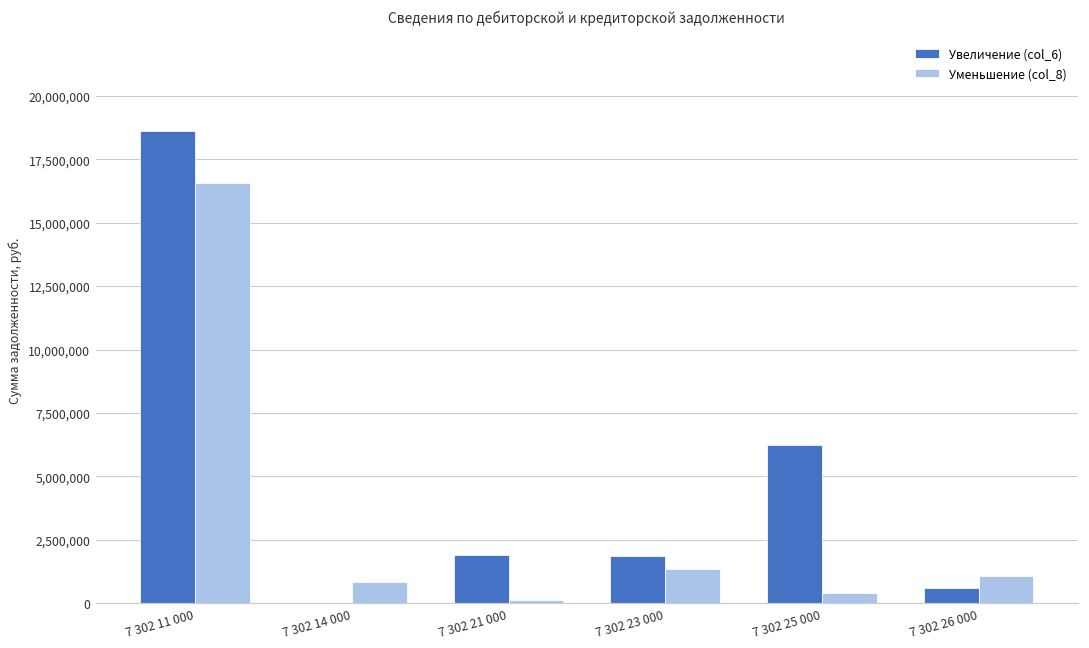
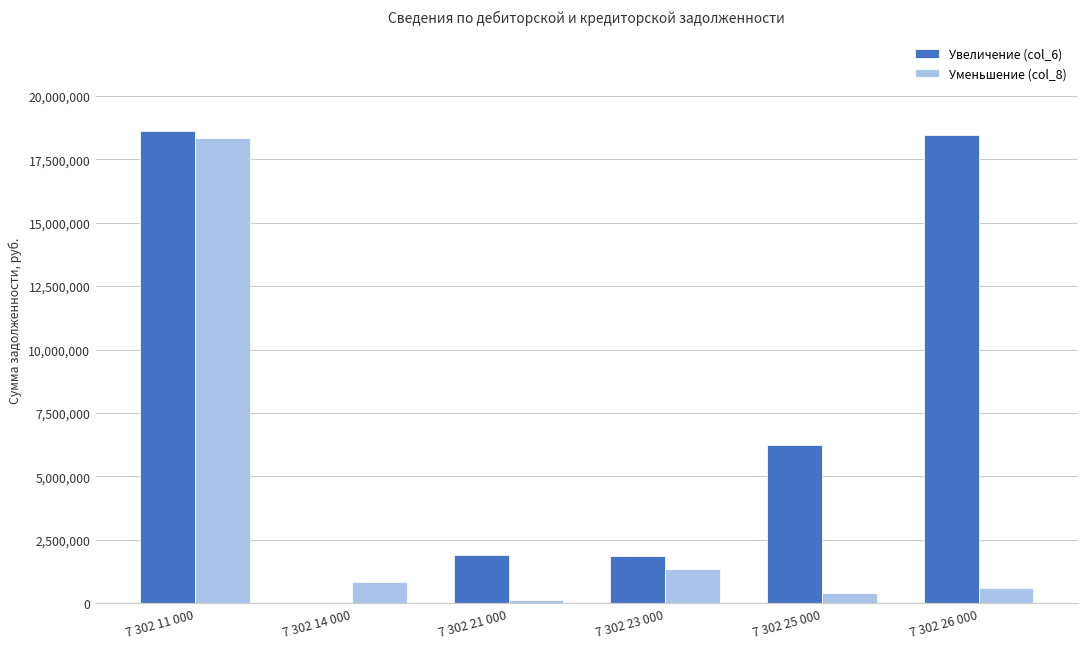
  {
    "Увеличение (col_6)": {
      "7 302 11 000": "18,600,000",
      "7 302 21 000": "1,900,000",
      "7 302 23 000": "1,800,000",
      "7 302 25 000": "6,200,000",
-     "7 302 26 000": "600,000"
+     "7 302 26 000": "18,500,000"
    },
    "Уменьшение (col_8)": {
-     "7 302 11 000": "16,600,000",
+     "7 302 11 000": "18,400,000",
      "7 302 14 000": "800,000",
      "7 302 21 000": "100,000",
      "7 302 23 000": "1,400,000",
      "7 302 25 000": "400,000",
-     "7 302 26 000": "1,100,000"
+     "7 302 26 000": "600,000"
    }
  }
